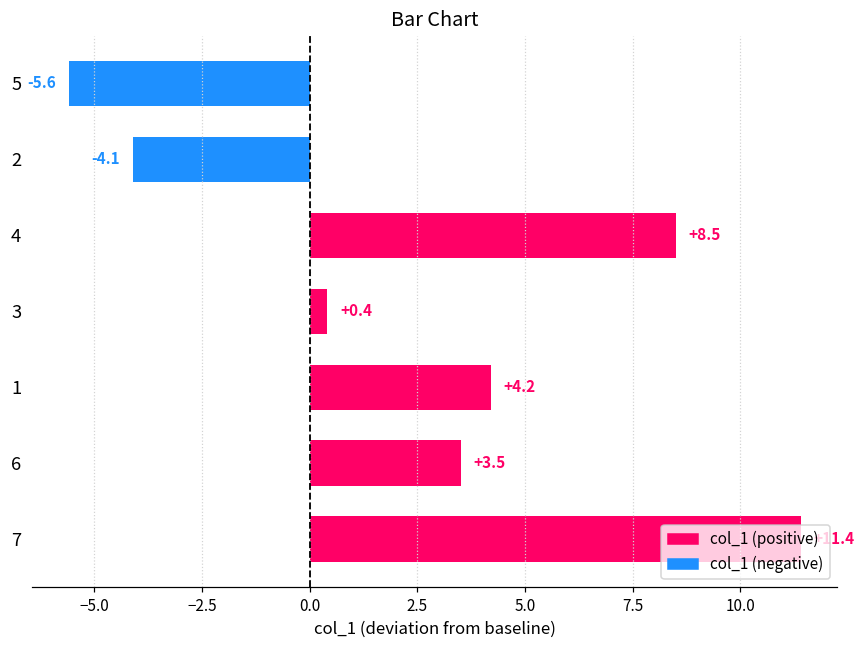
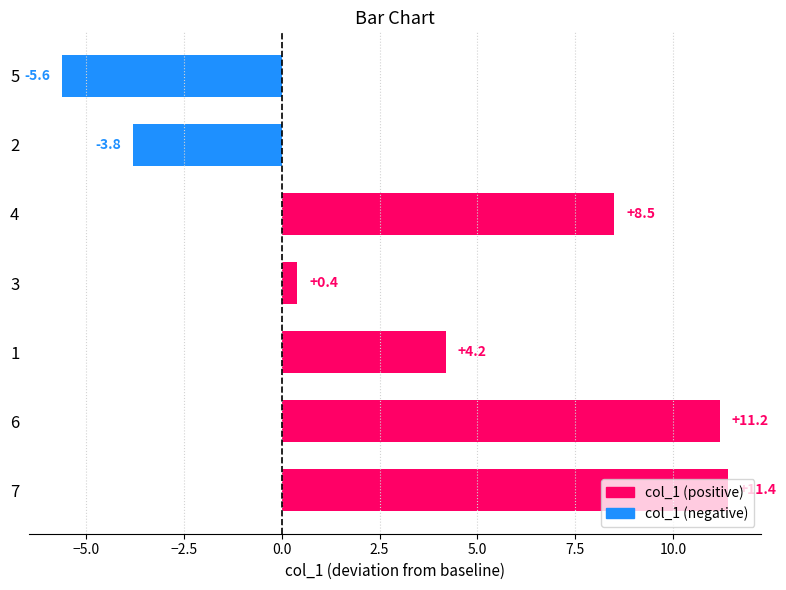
  {
    "5": "-5.6",
-   "2": "-4.1",
+   "2": "-3.8",
    "4": "+8.5",
    "3": "+0.4",
    "1": "+4.2",
-   "6": "+3.5"
+   "6": "+11.2"
  }
